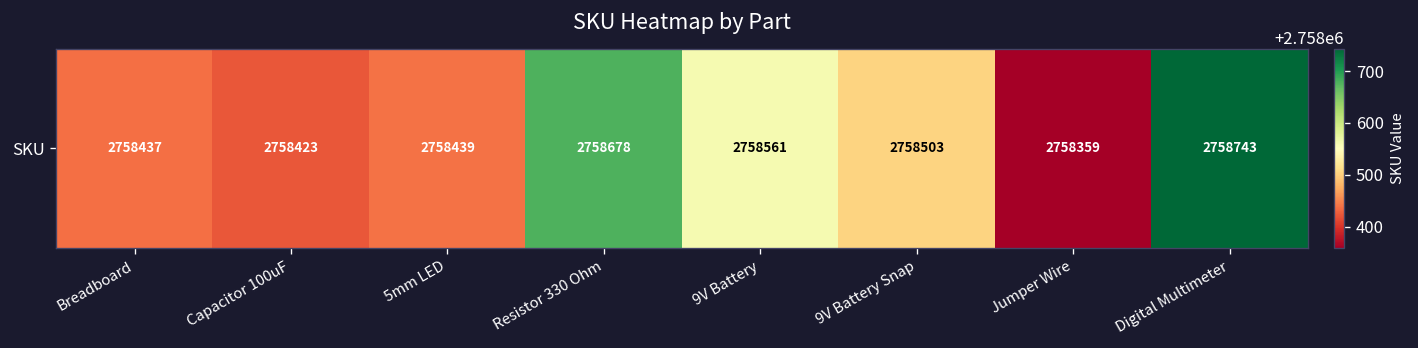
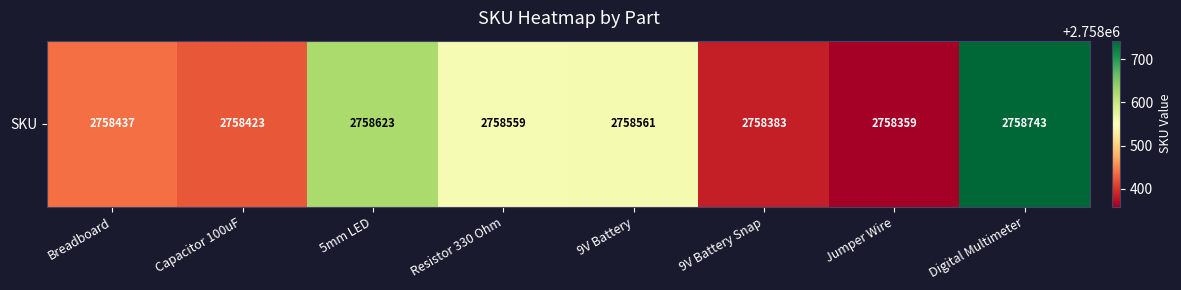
  {
    "SKU": {
      "Breadboard": 2758437,
      "Capacitor 100uF": 2758423,
-     "5mm LED": 2758439,
-     "Resistor 330 Ohm": 2758678,
+     "5mm LED": 2758623,
+     "Resistor 330 Ohm": 2758559,
      "9V Battery": 2758561,
-     "9V Battery Snap": 2758503,
+     "9V Battery Snap": 2758383,
      "Jumper Wire": 2758359,
      "Digital Multimeter": 2758743
    }
  }
